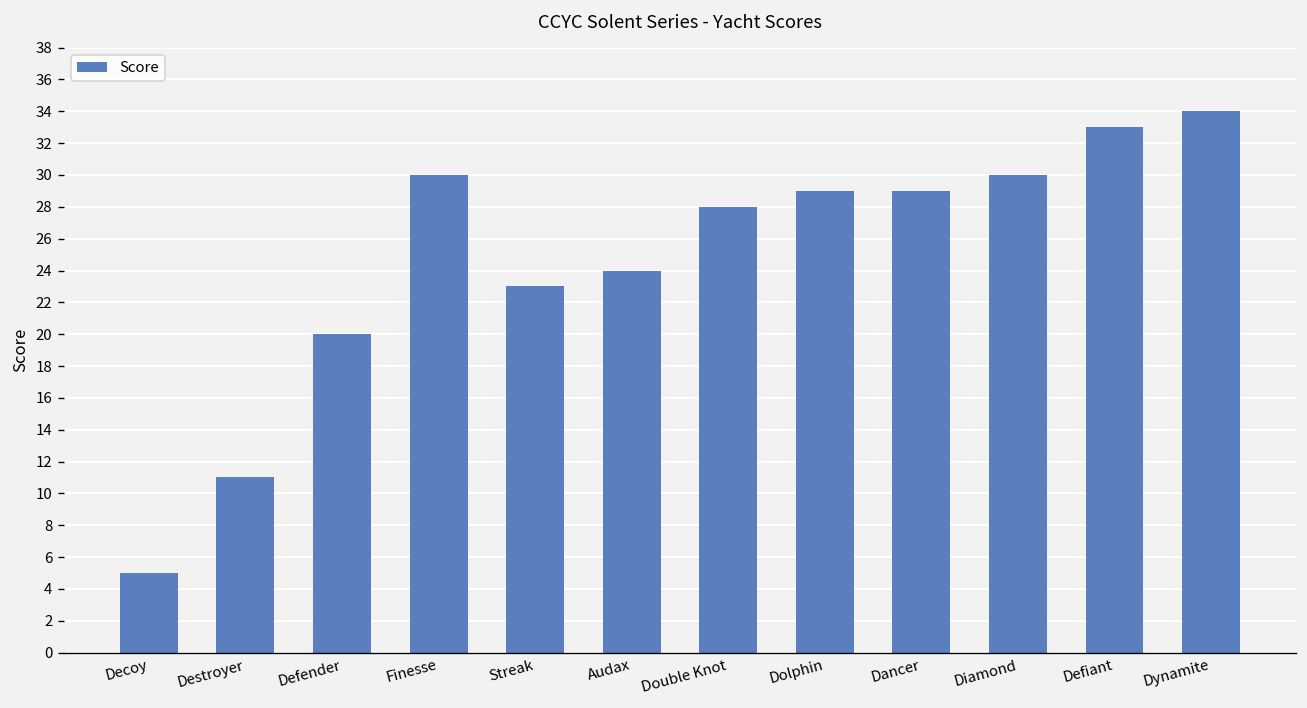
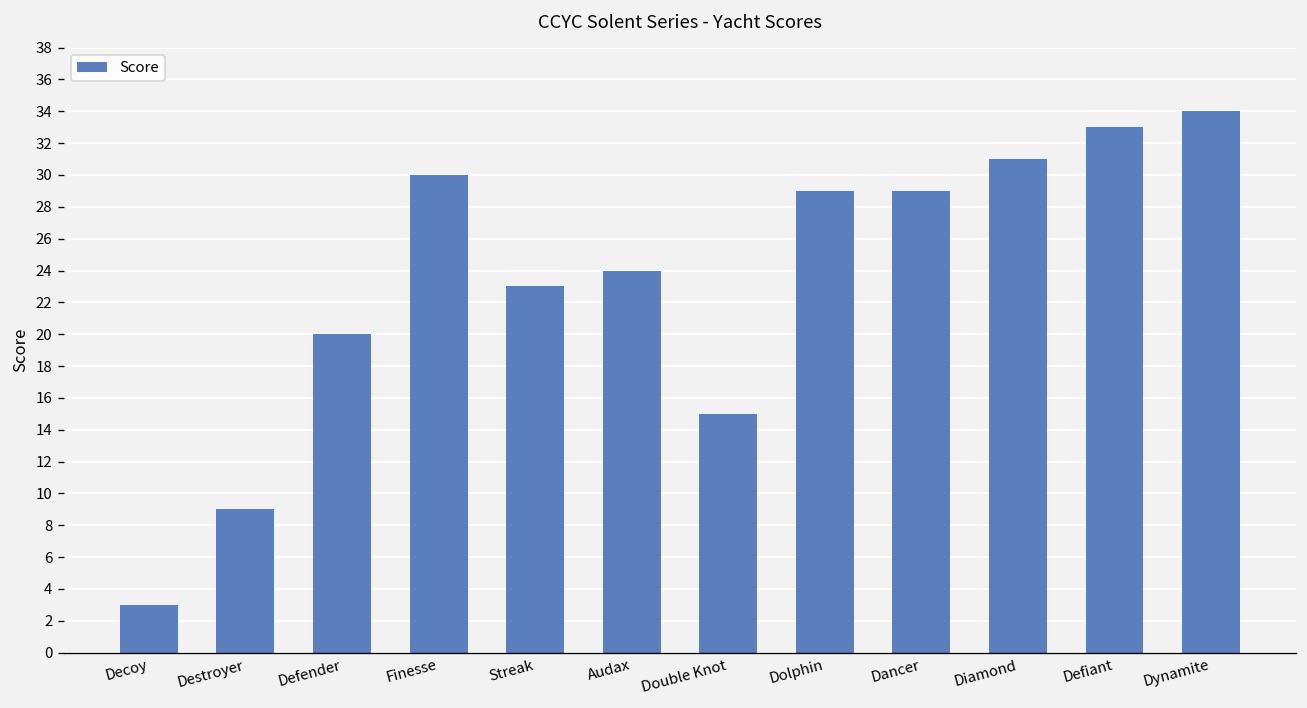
  {
-   "Decoy": 5,
-   "Destroyer": 11,
+   "Decoy": 3,
+   "Destroyer": 9,
    "Defender": 20,
    "Finesse": 30,
    "Streak": 23,
    "Audax": 24,
-   "Double Knot": 28,
+   "Double Knot": 15,
    "Dolphin": 29,
    "Dancer": 29,
-   "Diamond": 30,
+   "Diamond": 31,
    "Defiant": 33,
    "Dynamite": 34
  }
